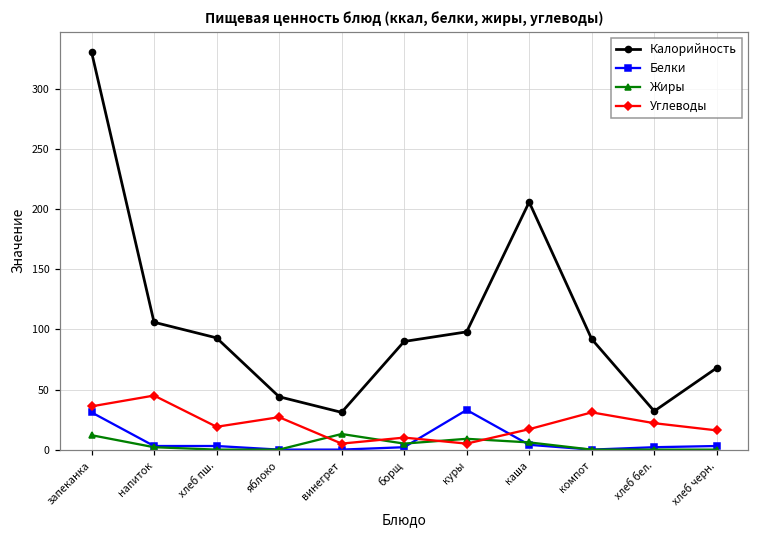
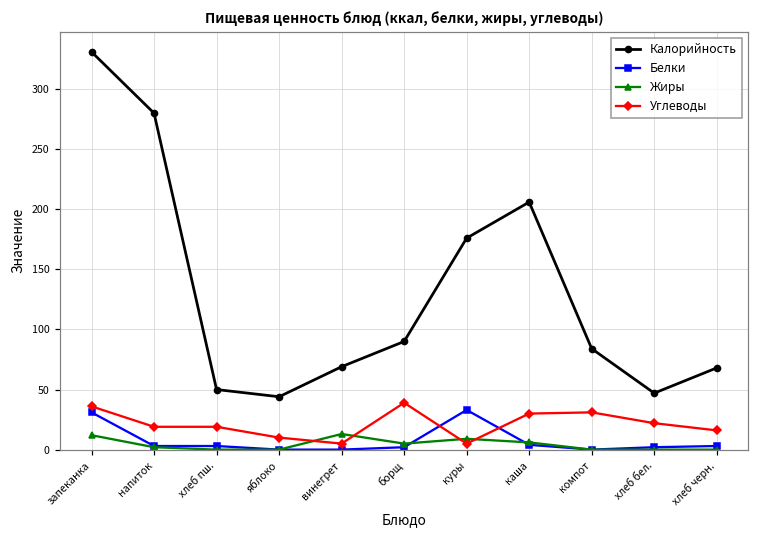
  {
    "Калорийность": {
      "запеканка": 331,
-     "напиток": 106,
-     "хлеб пш.": 93,
+     "напиток": 280,
+     "хлеб пш.": 50,
      "яблоко": 44,
-     "винегрет": 31,
+     "винегрет": 69,
      "борщ": 90,
-     "куры": 98,
+     "куры": 176,
      "каша": 206,
-     "компот": 92,
-     "хлеб бел.": 32,
+     "компот": 84,
+     "хлеб бел.": 47,
      "хлеб черн.": 68
    },
    "Белки": {
      "запеканка": 31,
      "хлеб пш.": 3,
      "винегрет": 0,
      "борщ": 2,
      "куры": 33,
      "хлеб черн.": 3
    },
    "Жиры": {
      "запеканка": 12,
      "хлеб пш.": 0,
      "винегрет": 13,
      "борщ": 5,
      "куры": 9,
      "хлеб черн.": 0
    },
    "Углеводы": {
      "запеканка": 36,
-     "напиток": 45,
+     "напиток": 19,
      "хлеб пш.": 19,
-     "яблоко": 27,
+     "яблоко": 10,
      "винегрет": 5,
-     "борщ": 10,
+     "борщ": 39,
      "куры": 5,
-     "каша": 17,
+     "каша": 30,
      "компот": 31,
      "хлеб бел.": 22,
      "хлеб черн.": 16
    }
  }
